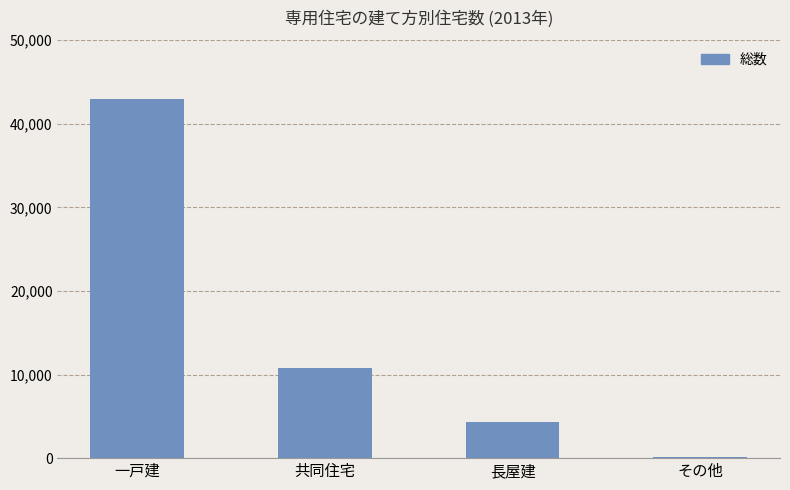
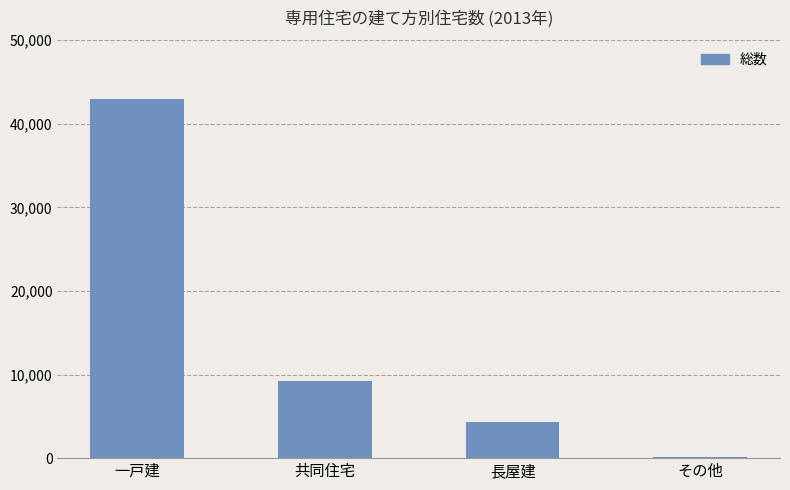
  {
    "一戸建": "43,000",
-   "共同住宅": "11,000",
+   "共同住宅": "9,000",
    "長屋建": "4,000"
  }
